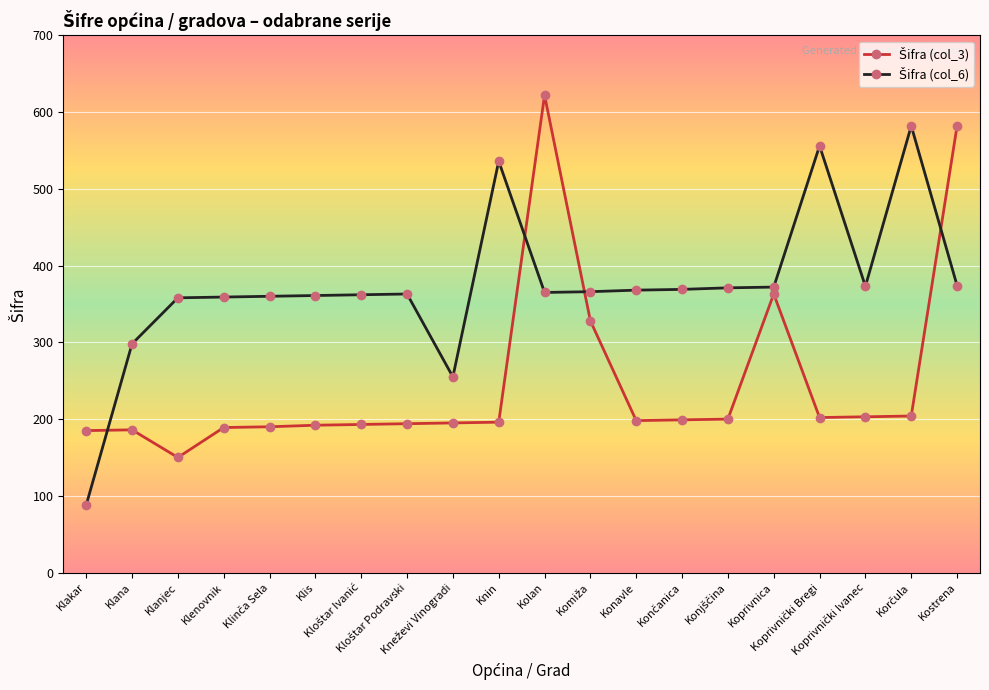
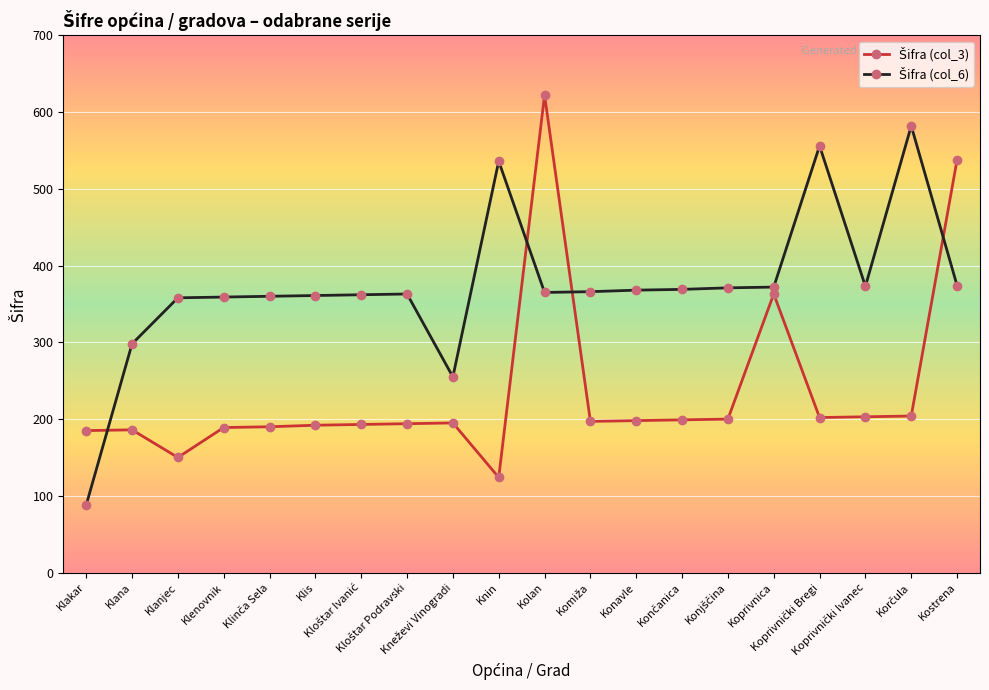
  {
    "Šifra (col_3)": {
      "Klakar": 190,
      "Klana": 190,
      "Klanjec": 150,
      "Klenovnik": 190,
      "Klinča Sela": 190,
      "Klis": 190,
      "Kloštar Ivanić": 190,
      "Kloštar Podravski": 190,
      "Kneževi Vinogradi": 200,
-     "Knin": 200,
+     "Knin": 120,
      "Kolan": 620,
-     "Komiža": 330,
+     "Komiža": 200,
      "Konavle": 200,
      "Končanica": 200,
      "Konjščina": 200,
      "Koprivnica": 360,
      "Koprivnički Bregi": 200,
      "Koprivnički Ivanec": 200,
      "Korčula": 200,
-     "Kostrena": 580
+     "Kostrena": 540
    },
    "Šifra (col_6)": {
      "Klakar": 90,
      "Klana": 300,
      "Klanjec": 360,
      "Klenovnik": 360,
      "Klinča Sela": 360,
      "Klis": 360,
      "Kloštar Ivanić": 360,
      "Kloštar Podravski": 360,
      "Kneževi Vinogradi": 260,
      "Knin": 540,
      "Kolan": 370,
      "Komiža": 370,
      "Konavle": 370,
      "Končanica": 370,
      "Konjščina": 370,
      "Koprivnica": 370,
      "Koprivnički Bregi": 560,
      "Koprivnički Ivanec": 370,
      "Korčula": 580,
      "Kostrena": 370
    }
  }
